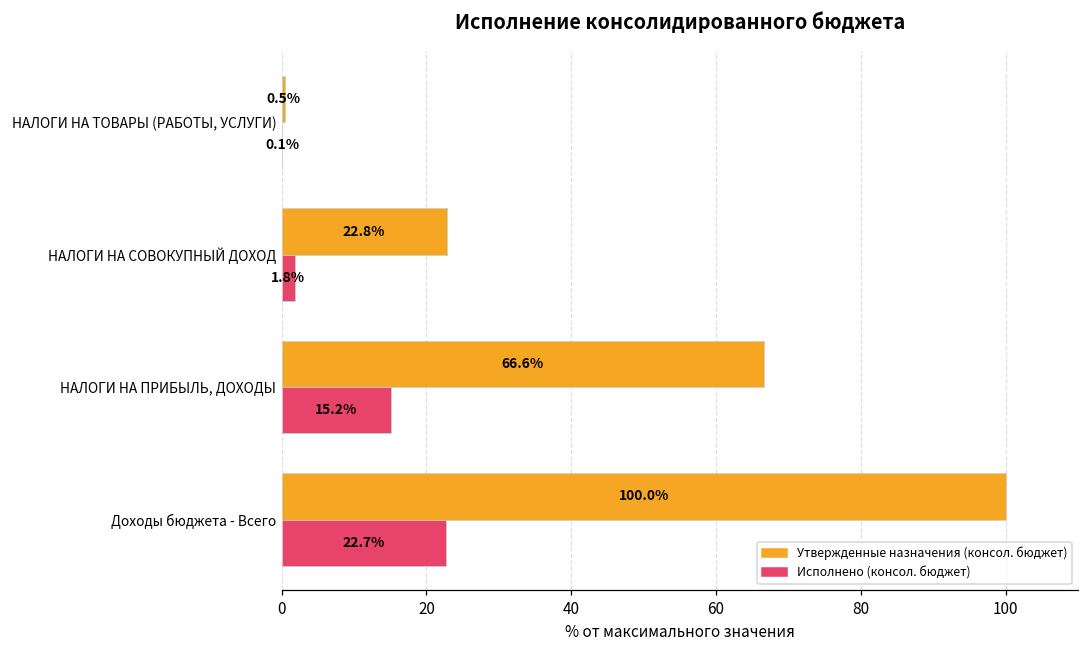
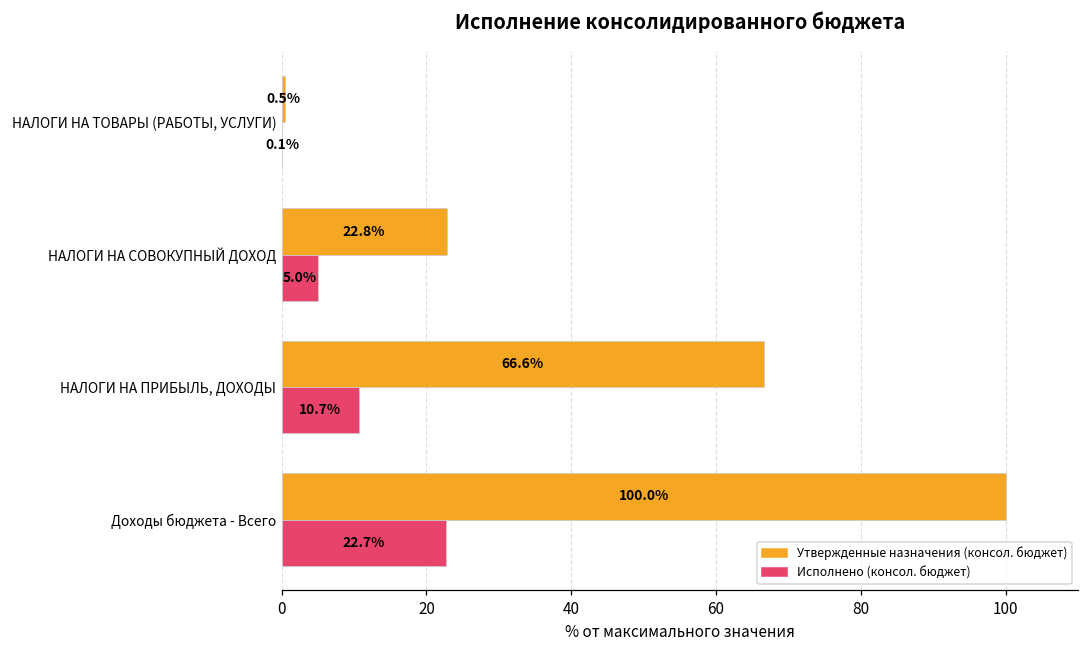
  {
    "Утвержденные назначения (консол. бюджет)": {
      "НАЛОГИ НА ТОВАРЫ (РАБОТЫ, УСЛУГИ)": "0.5%",
      "НАЛОГИ НА СОВОКУПНЫЙ ДОХОД": "22.8%",
      "НАЛОГИ НА ПРИБЫЛЬ, ДОХОДЫ": "66.6%",
      "Доходы бюджета - Всего": "100.0%"
    },
    "Исполнено (консол. бюджет)": {
      "НАЛОГИ НА ТОВАРЫ (РАБОТЫ, УСЛУГИ)": "0.1%",
-     "НАЛОГИ НА СОВОКУПНЫЙ ДОХОД": "1.8%",
-     "НАЛОГИ НА ПРИБЫЛЬ, ДОХОДЫ": "15.2%",
+     "НАЛОГИ НА СОВОКУПНЫЙ ДОХОД": "5.0%",
+     "НАЛОГИ НА ПРИБЫЛЬ, ДОХОДЫ": "10.7%",
      "Доходы бюджета - Всего": "22.7%"
    }
  }
